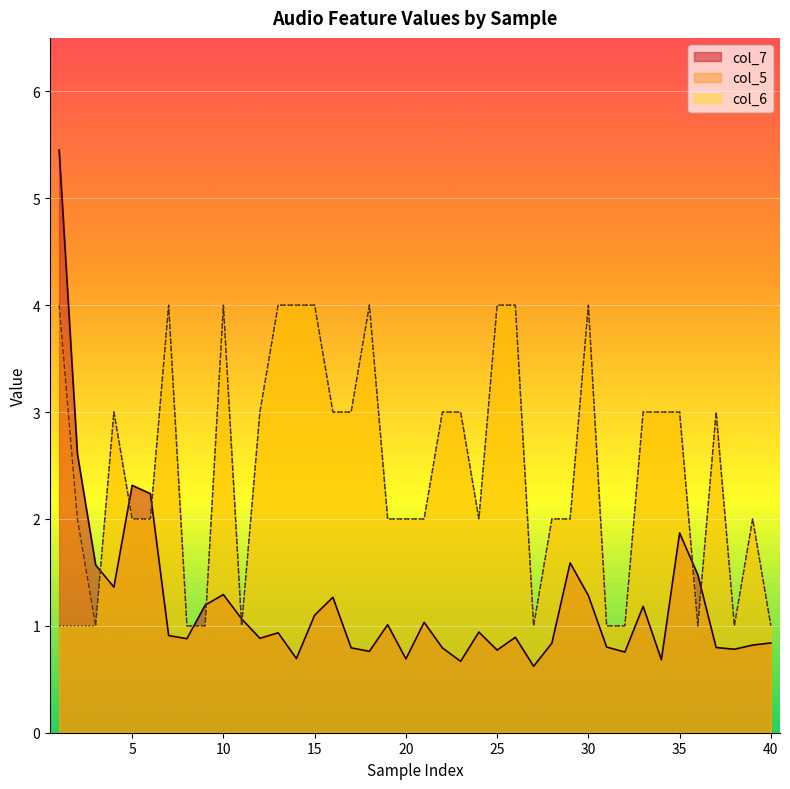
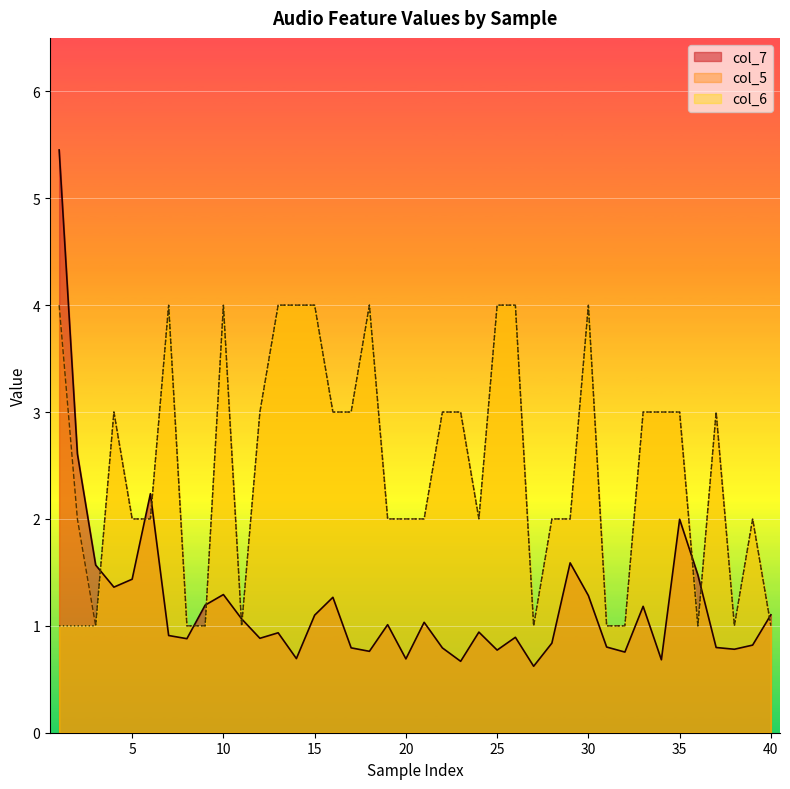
  {
    "col_7": {
-     "5": 2.31,
+     "5": 1.44,
      "10": 1.29,
      "15": 1.10,
      "20": 0.69,
      "25": 0.77,
      "30": 1.28,
-     "35": 1.87,
-     "40": 0.84
+     "35": 2.00,
+     "40": 1.10
    }
  }
